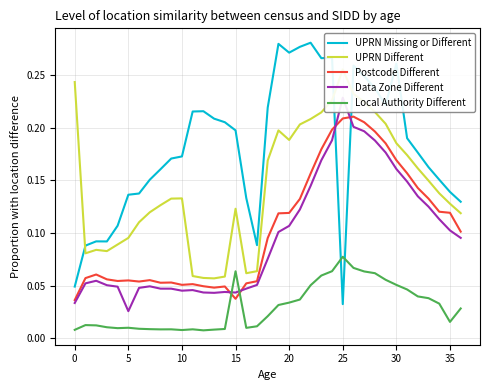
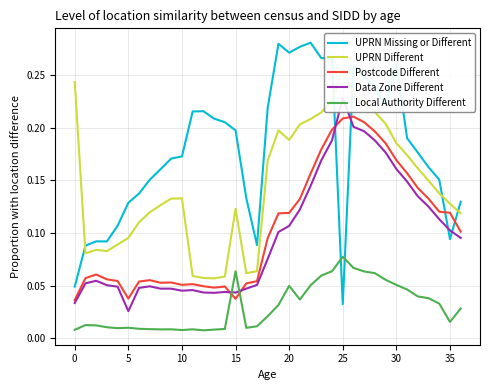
  {
    "UPRN Missing or Different": {
      "0": 0.049,
-     "5": 0.136,
+     "5": 0.129,
      "10": 0.173,
      "15": 0.197,
      "20": 0.271,
      "25": 0.033,
-     "35": 0.139
+     "35": 0.094
    },
    "UPRN Different": {
      "0": 0.243,
      "5": 0.095,
      "10": 0.133,
      "15": 0.123,
      "20": 0.188,
      "30": 0.185,
      "35": 0.128
    },
    "Postcode Different": {
      "0": 0.036,
-     "5": 0.055,
+     "5": 0.038,
      "10": 0.051,
      "15": 0.038,
      "20": 0.119,
      "25": 0.209,
      "30": 0.169,
      "35": 0.119
    },
    "Data Zone Different": {
      "0": 0.034,
      "5": 0.026,
      "10": 0.045,
      "15": 0.044,
      "20": 0.107,
      "30": 0.161,
      "35": 0.103
    },
    "Local Authority Different": {
      "0": 0.008,
      "5": 0.010,
      "10": 0.008,
      "15": 0.064,
-     "20": 0.034,
+     "20": 0.050,
      "25": 0.077,
      "30": 0.051,
      "35": 0.016
    }
  }
